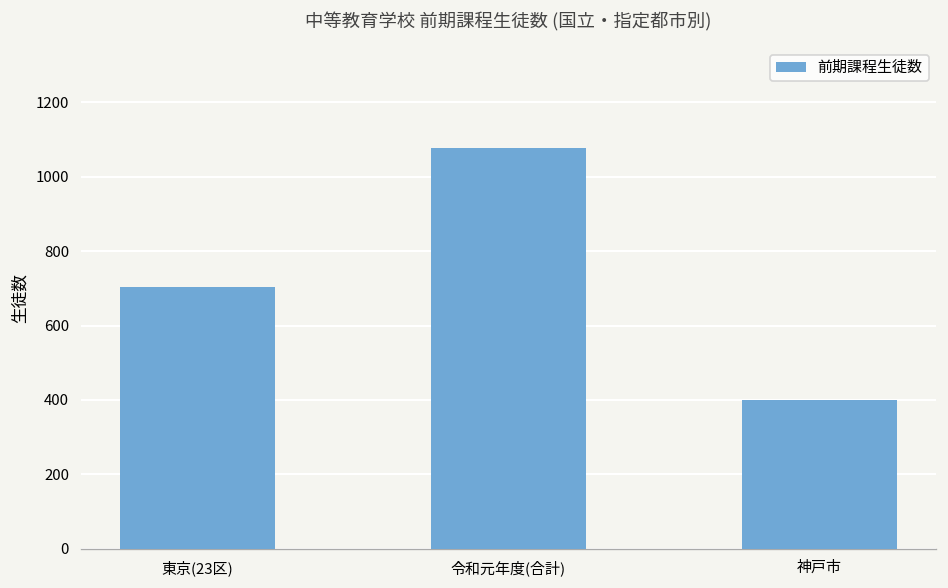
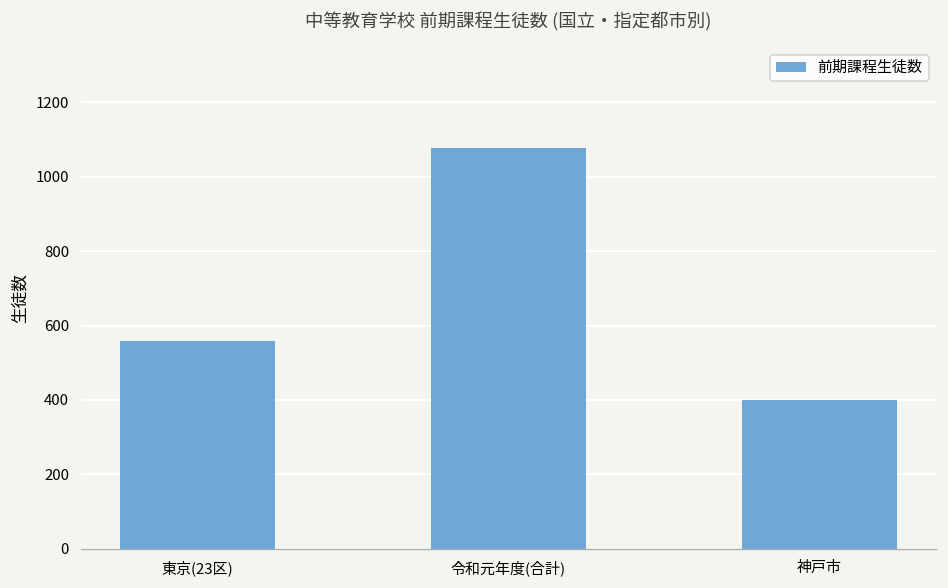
  {
-   "東京(23区)": 700,
+   "東京(23区)": 560,
    "令和元年度(合計)": 1080,
    "神戸市": 400
  }
